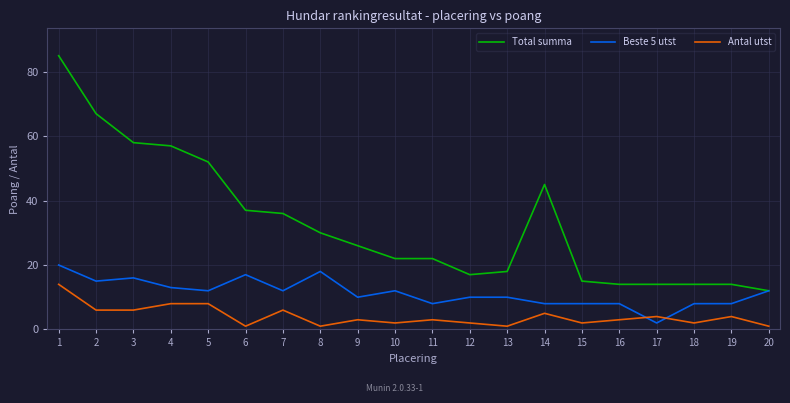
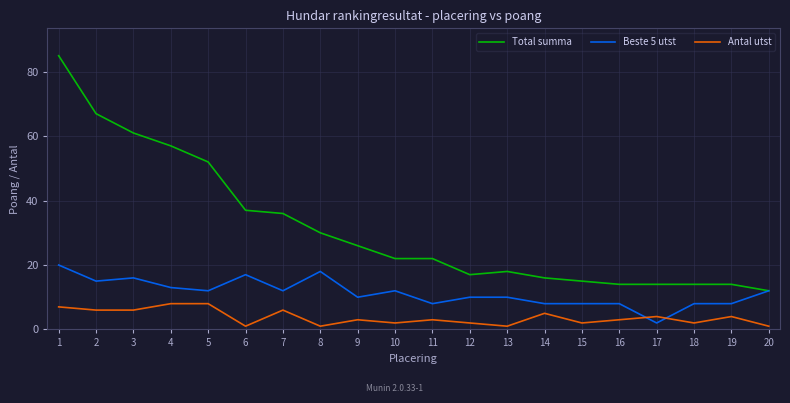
  {
    "Total summa": {
      "1": 85,
      "2": 67,
-     "3": 58,
+     "3": 61,
      "4": 57,
      "5": 52,
      "6": 37,
      "7": 36,
      "8": 30,
      "9": 26,
      "10": 22,
      "11": 22,
      "12": 17,
      "13": 18,
-     "14": 45,
+     "14": 16,
      "15": 15,
      "16": 14,
      "17": 14,
      "18": 14,
      "19": 14
    },
    "Beste 5 utst": {
      "1": 20,
      "2": 15,
      "3": 16,
      "4": 13,
      "5": 12,
      "6": 17,
      "7": 12,
      "8": 18,
      "9": 10,
      "10": 12,
      "11": 8,
      "12": 10,
      "13": 10,
      "14": 8,
      "15": 8,
      "16": 8,
      "17": 2,
      "18": 8,
      "19": 8
    },
    "Antal utst": {
-     "1": 14,
+     "1": 7,
      "2": 6,
      "3": 6,
      "4": 8,
      "5": 8,
      "6": 1,
      "7": 6,
      "8": 1,
      "9": 3,
      "10": 2,
      "11": 3,
      "12": 2,
      "13": 1,
      "14": 5,
      "15": 2,
      "16": 3,
      "17": 4,
      "18": 2,
      "19": 4,
      "20": 1
    }
  }
